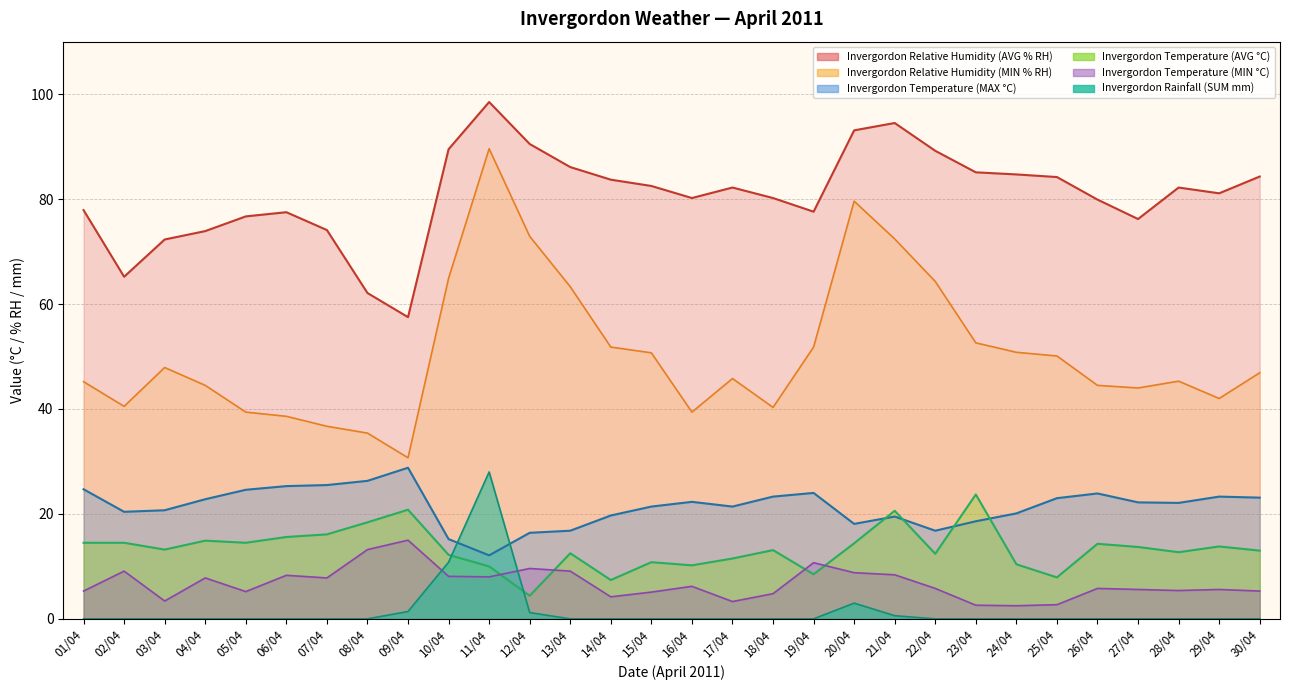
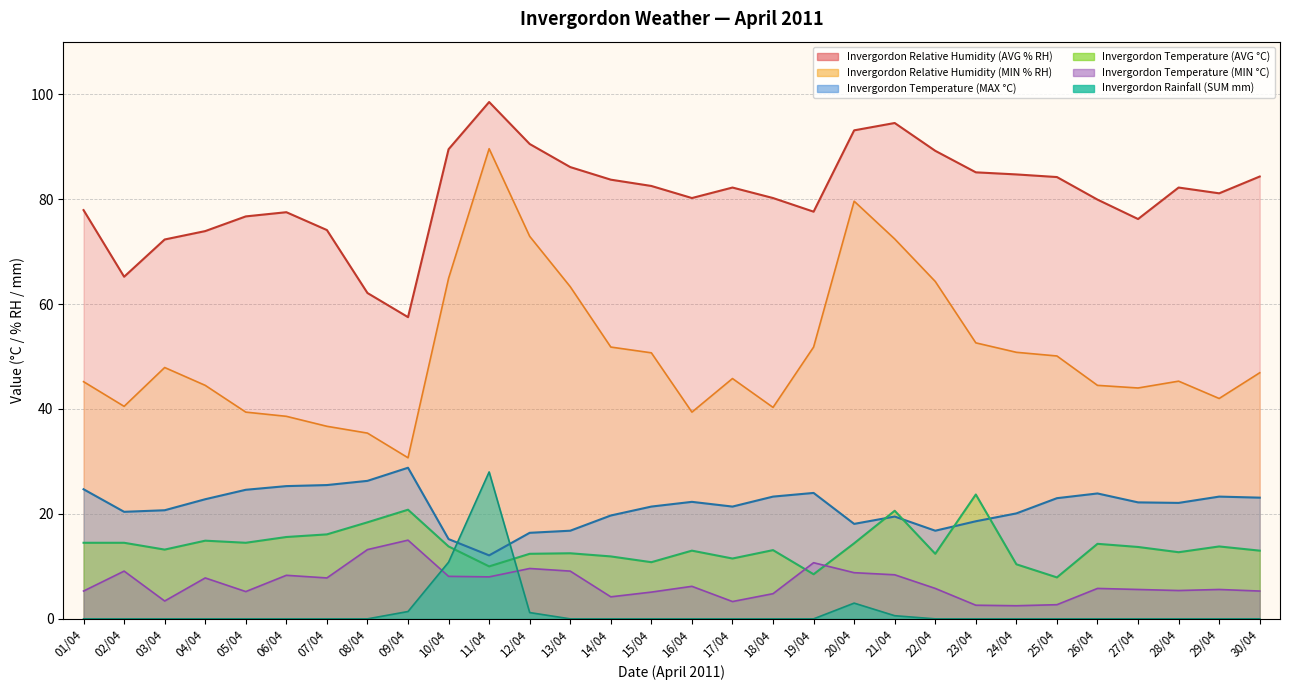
  {
    "Invergordon Temperature (AVG °C)": {
      "01/04": 15,
      "02/04": 15,
      "03/04": 13,
      "04/04": 15,
      "05/04": 15,
      "06/04": 16,
      "07/04": 16,
      "08/04": 18,
      "09/04": 21,
-     "10/04": 12,
+     "10/04": 14,
      "11/04": 10,
-     "12/04": 4,
+     "12/04": 12,
      "13/04": 13,
-     "14/04": 7,
+     "14/04": 12,
      "15/04": 11,
-     "16/04": 10,
+     "16/04": 13,
      "17/04": 12,
      "18/04": 13,
      "19/04": 9,
      "20/04": 14,
      "21/04": 21,
      "22/04": 12,
      "23/04": 24,
      "24/04": 10,
      "25/04": 8,
      "26/04": 14,
      "27/04": 14,
      "28/04": 13,
      "29/04": 14,
      "30/04": 13
    },
    "Invergordon Rainfall (SUM mm)": {
      "01/04": 0,
      "02/04": 0,
      "03/04": 0,
      "04/04": 0,
      "05/04": 0,
      "06/04": 0,
      "07/04": 0,
      "08/04": 0,
      "09/04": 1,
      "10/04": 11,
      "11/04": 28,
      "12/04": 1,
      "13/04": 0,
      "14/04": 0,
      "15/04": 0,
      "16/04": 0,
      "17/04": 0,
      "18/04": 0,
      "19/04": 0,
      "20/04": 3,
      "21/04": 1,
      "22/04": 0,
      "23/04": 0,
      "24/04": 0,
      "25/04": 0,
      "26/04": 0,
      "27/04": 0,
      "28/04": 0,
      "29/04": 0,
      "30/04": 0
    }
  }
